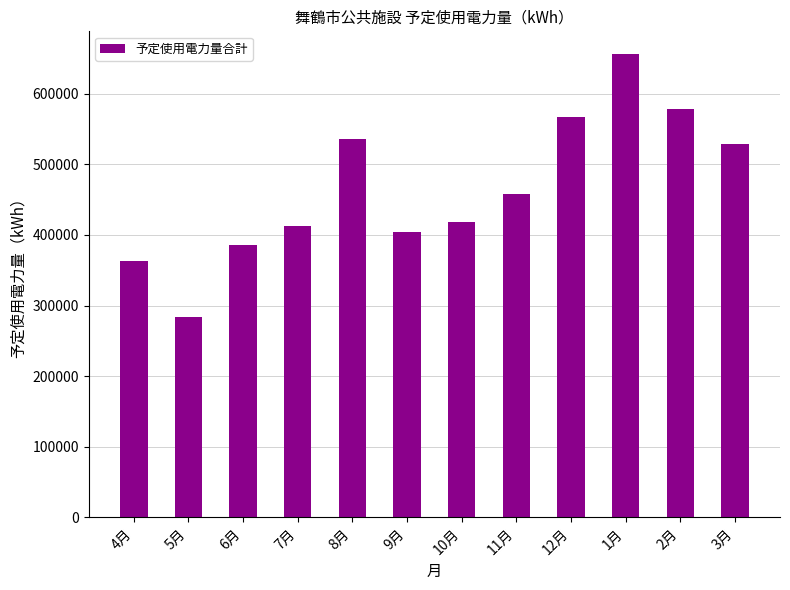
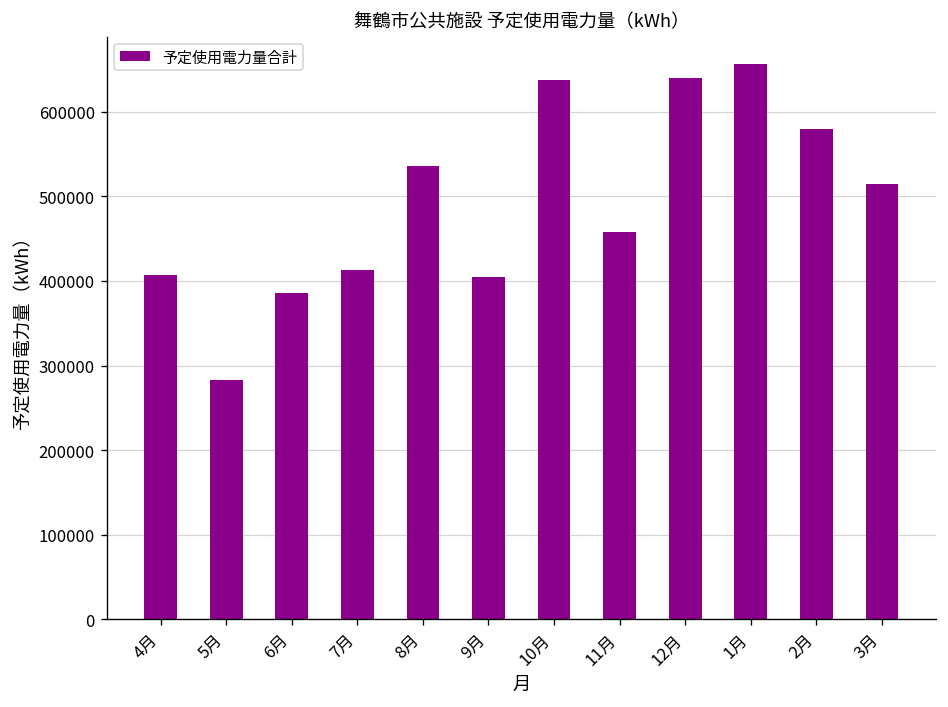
  {
-   "4月": 360000,
+   "4月": 410000,
    "5月": 280000,
    "6月": 390000,
    "7月": 410000,
    "8月": 540000,
    "9月": 400000,
-   "10月": 420000,
+   "10月": 640000,
    "11月": 460000,
-   "12月": 570000,
+   "12月": 640000,
    "1月": 660000,
    "2月": 580000,
-   "3月": 530000
+   "3月": 520000
  }
